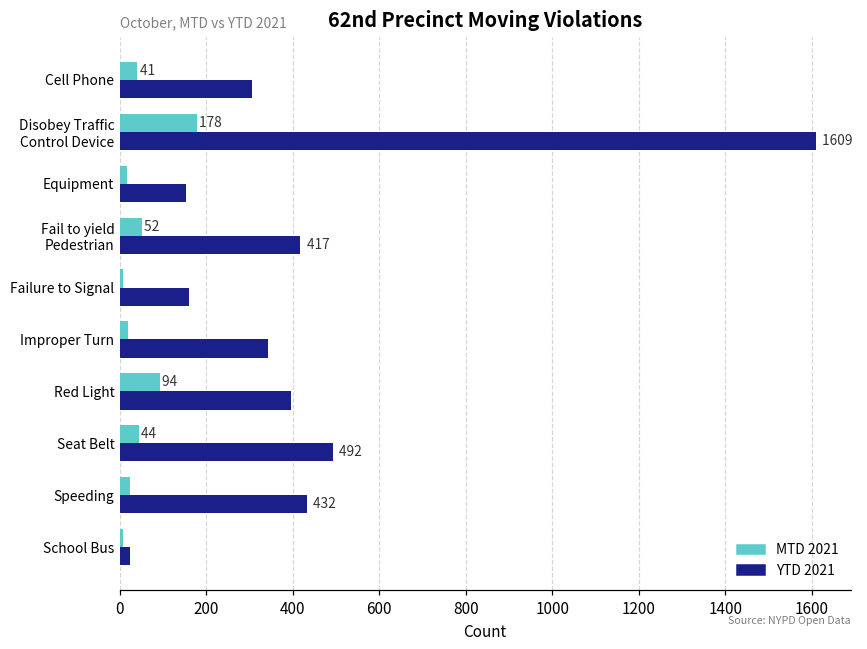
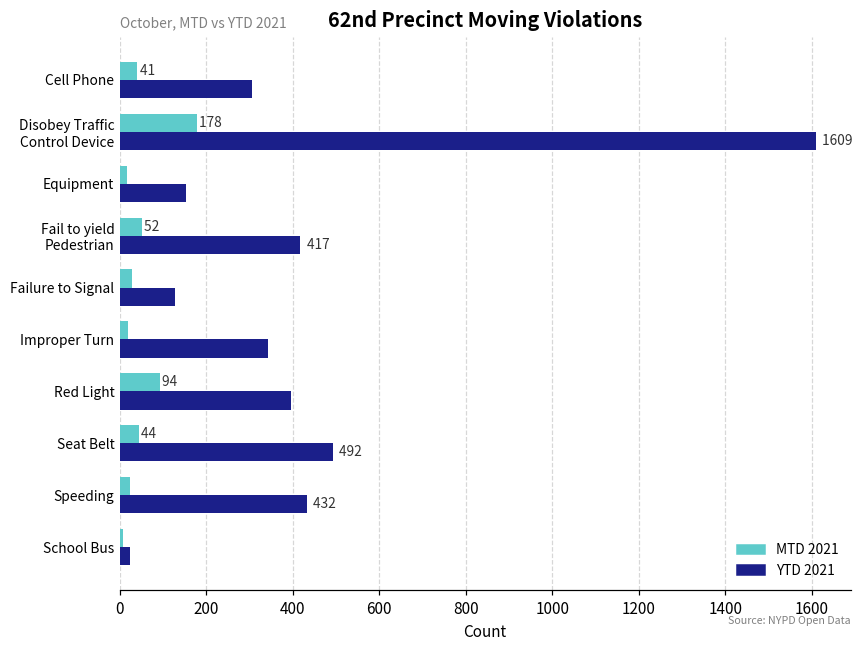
  {
    "YTD 2021": {
      "Cell Phone": 310,
      "Equipment": 150,
-     "Failure to Signal": 160,
+     "Failure to Signal": 130,
      "Improper Turn": 340,
      "Red Light": 400,
      "School Bus": 20
    },
    "MTD 2021": {
      "Equipment": 20,
-     "Failure to Signal": 10,
+     "Failure to Signal": 30,
      "Improper Turn": 20,
      "Speeding": 20,
      "School Bus": 10
    }
  }
